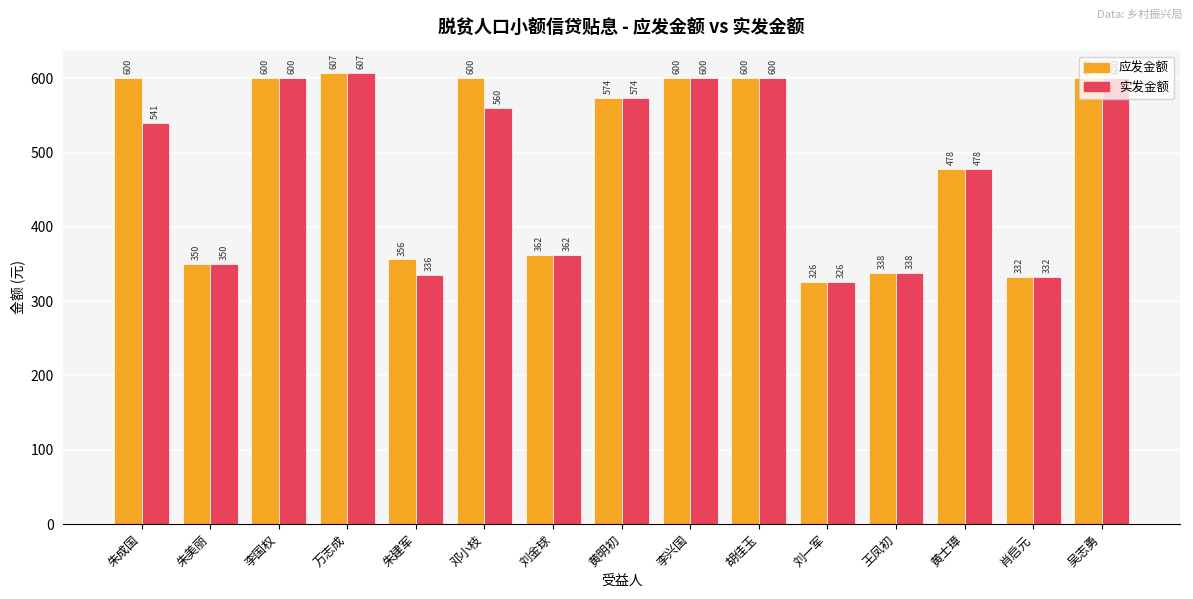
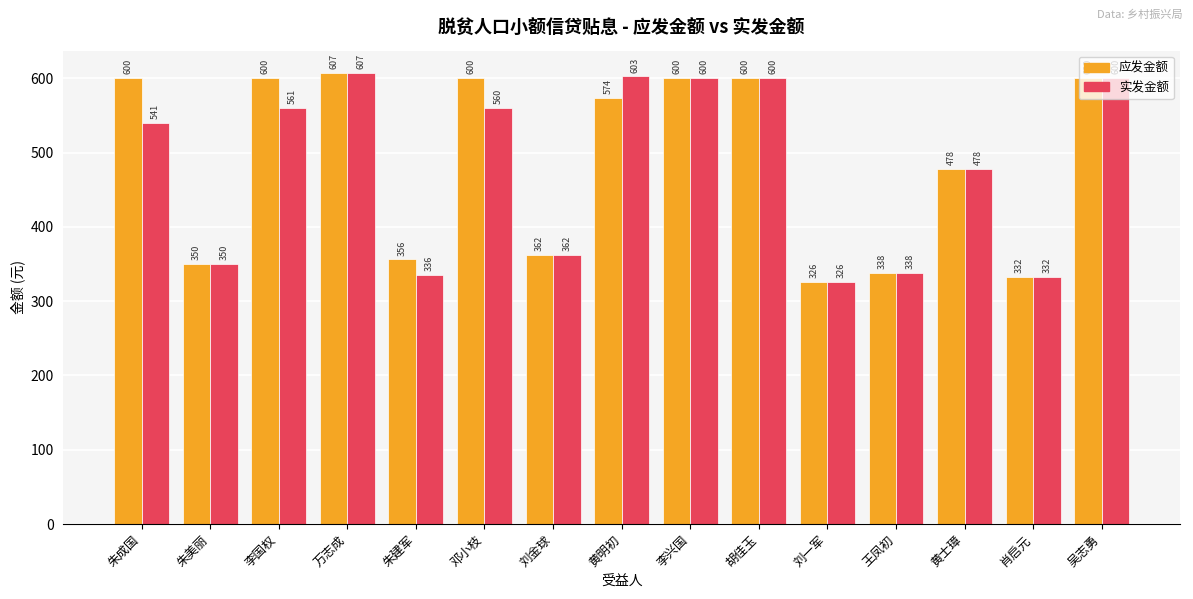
  {
    "应发金额": {
      "朱成国": 600,
      "朱美丽": 350,
      "李国权": 600,
      "万志成": 607,
      "朱建军": 356,
      "邓小枝": 600,
      "刘金球": 362,
      "黄明初": 574,
      "李兴国": 600,
      "胡佳玉": 600,
      "刘一军": 326,
      "王凤初": 338,
      "黄士璋": 478,
      "肖启元": 332
    },
    "实发金额": {
      "朱成国": 541,
      "朱美丽": 350,
-     "李国权": 600,
+     "李国权": 561,
      "万志成": 607,
      "朱建军": 336,
      "邓小枝": 560,
      "刘金球": 362,
-     "黄明初": 574,
+     "黄明初": 603,
      "李兴国": 600,
      "胡佳玉": 600,
      "刘一军": 326,
      "王凤初": 338,
      "黄士璋": 478,
      "肖启元": 332
    }
  }
